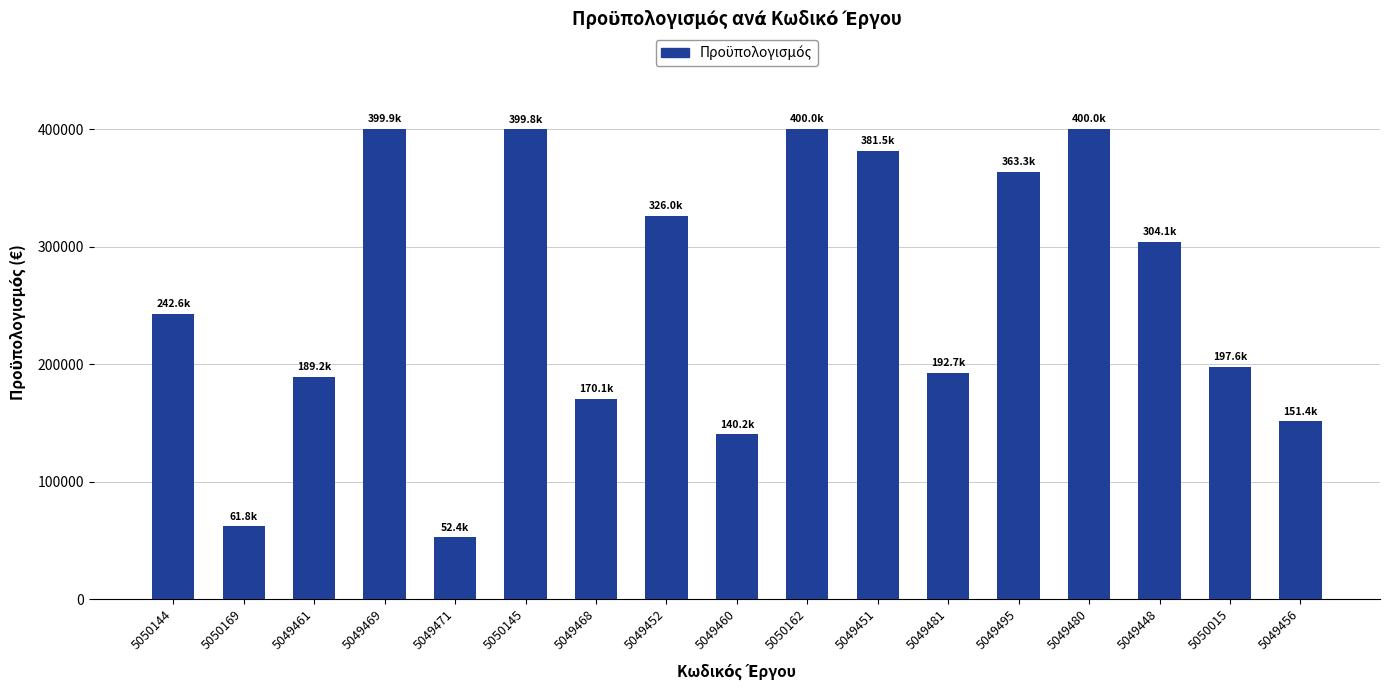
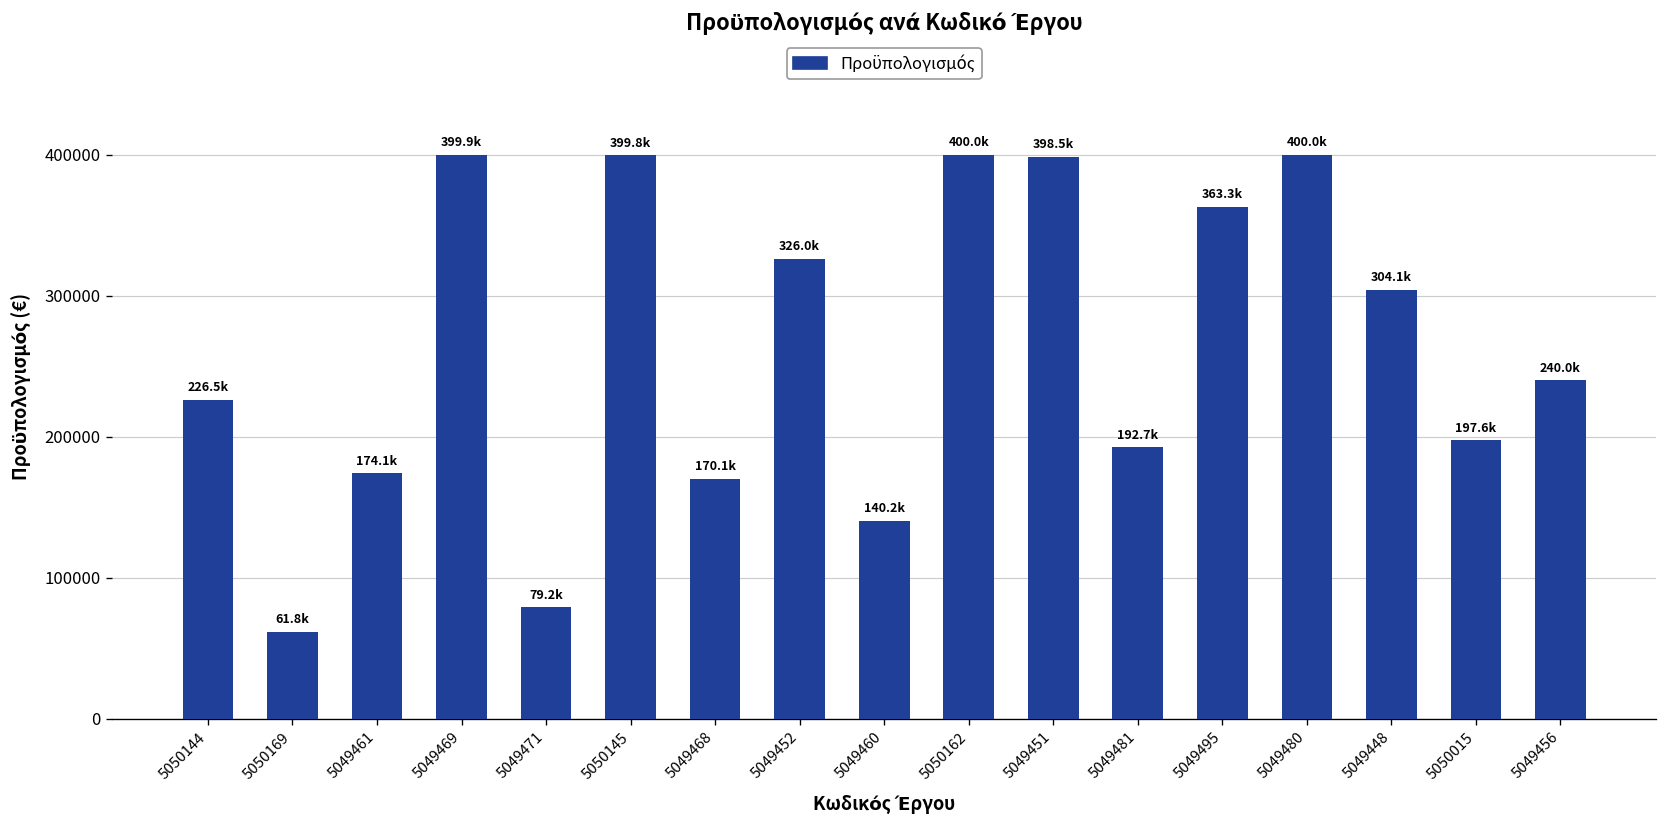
  {
-   "5050144": "242.6k",
+   "5050144": "226.5k",
    "5050169": "61.8k",
-   "5049461": "189.2k",
+   "5049461": "174.1k",
    "5049469": "399.9k",
-   "5049471": "52.4k",
+   "5049471": "79.2k",
    "5050145": "399.8k",
    "5049468": "170.1k",
    "5049452": "326.0k",
    "5049460": "140.2k",
    "5050162": "400.0k",
-   "5049451": "381.5k",
+   "5049451": "398.5k",
    "5049481": "192.7k",
    "5049495": "363.3k",
    "5049480": "400.0k",
    "5049448": "304.1k",
    "5050015": "197.6k",
-   "5049456": "151.4k"
+   "5049456": "240.0k"
  }
